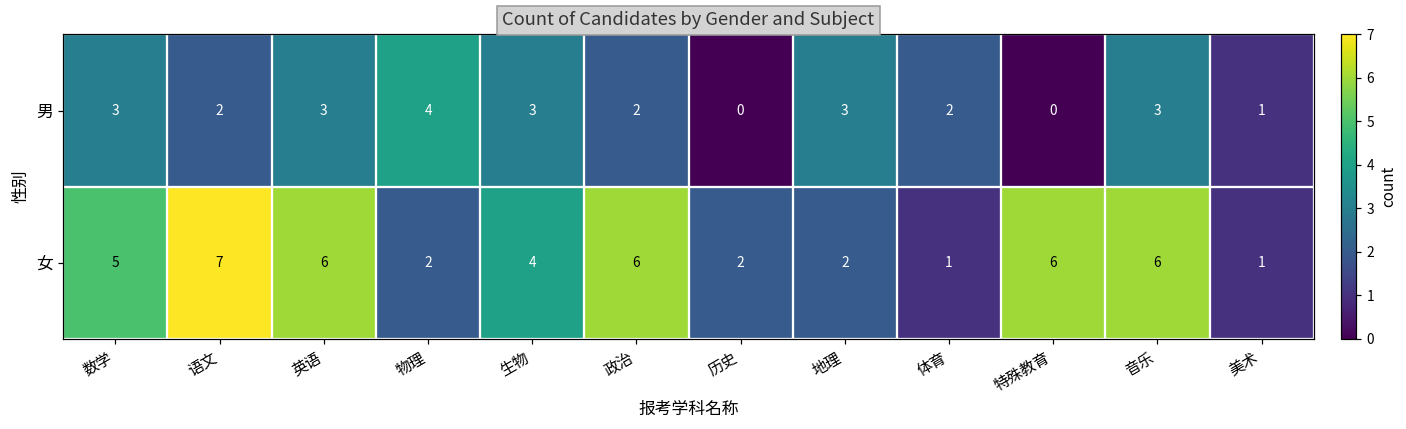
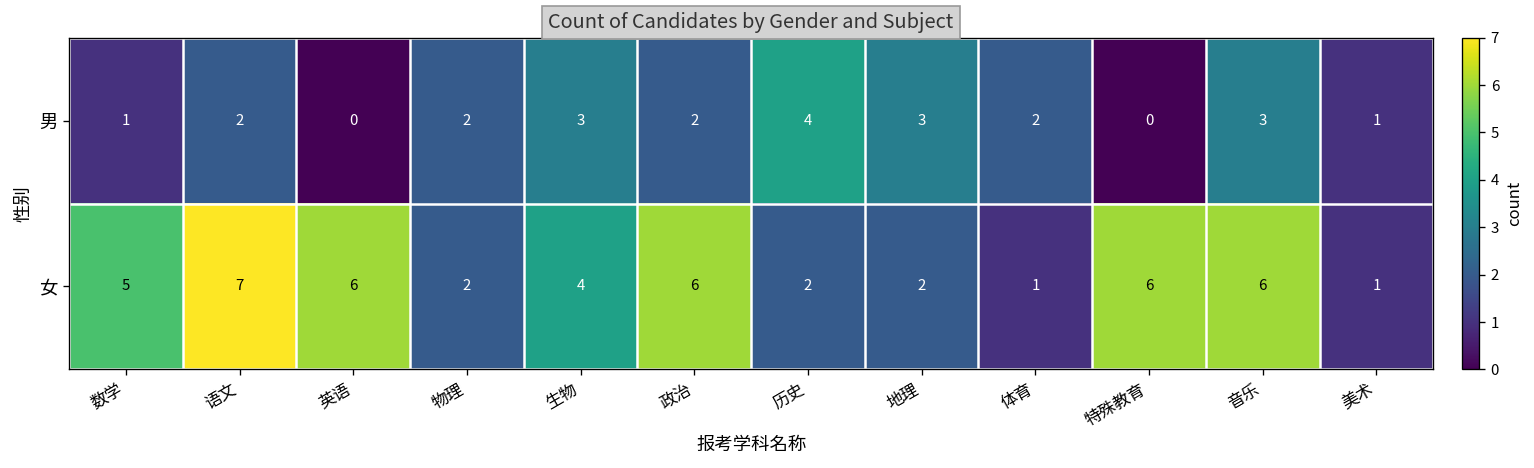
  {
    "男": {
-     "数学": 3,
+     "数学": 1,
      "语文": 2,
-     "英语": 3,
-     "物理": 4,
+     "英语": 0,
+     "物理": 2,
      "生物": 3,
      "政治": 2,
-     "历史": 0,
+     "历史": 4,
      "地理": 3,
      "体育": 2,
      "特殊教育": 0,
      "音乐": 3,
      "美术": 1
    },
    "女": {
      "数学": 5,
      "语文": 7,
      "英语": 6,
      "物理": 2,
      "生物": 4,
      "政治": 6,
      "历史": 2,
      "地理": 2,
      "体育": 1,
      "特殊教育": 6,
      "音乐": 6,
      "美术": 1
    }
  }
